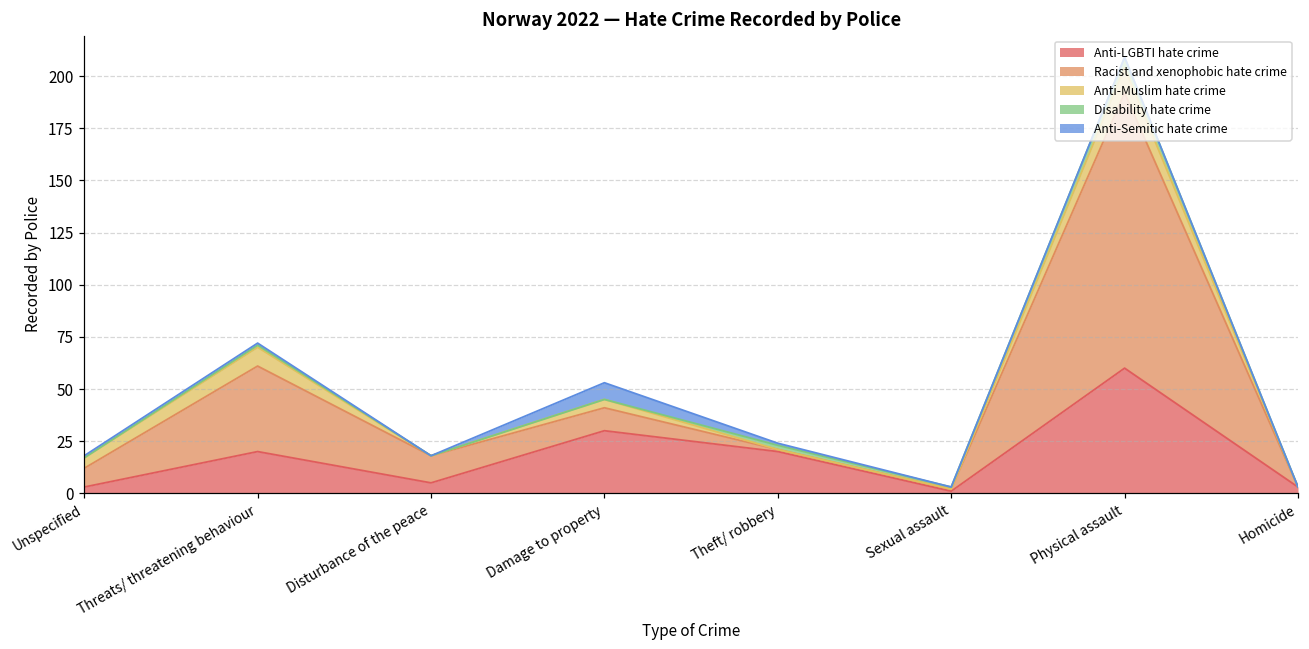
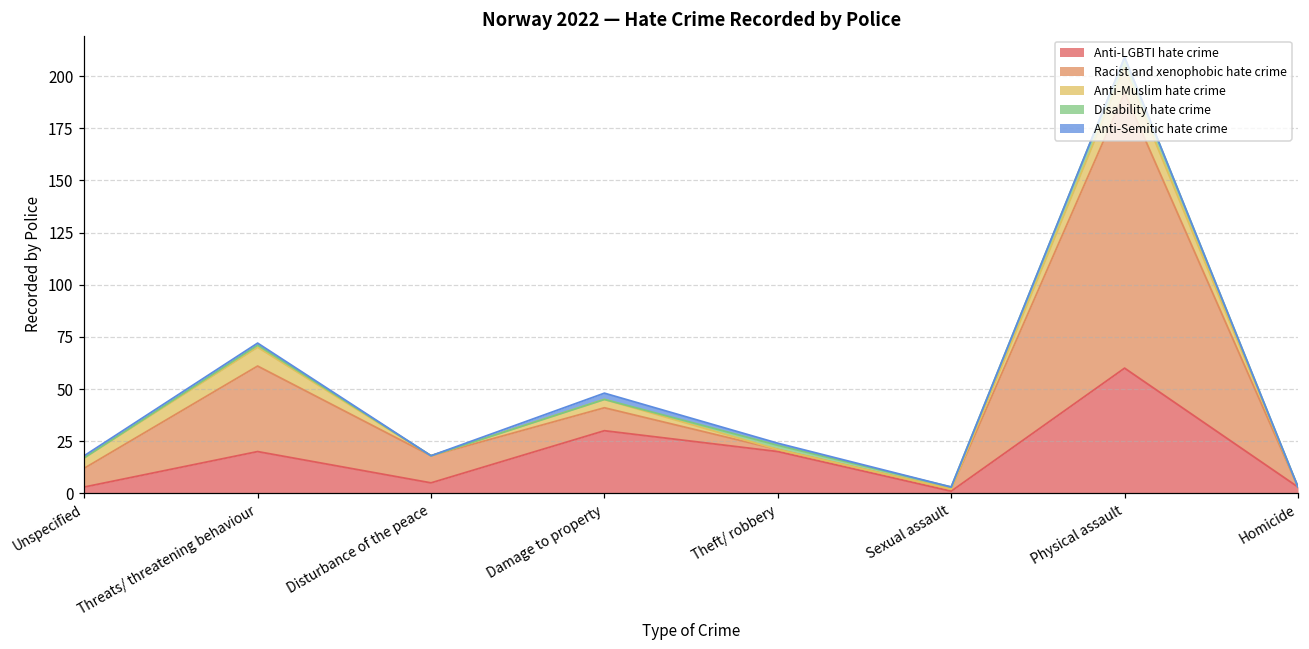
  {
    "Anti-Semitic hate crime": {
-     "Damage to property": 8
+     "Damage to property": 3
    }
  }
